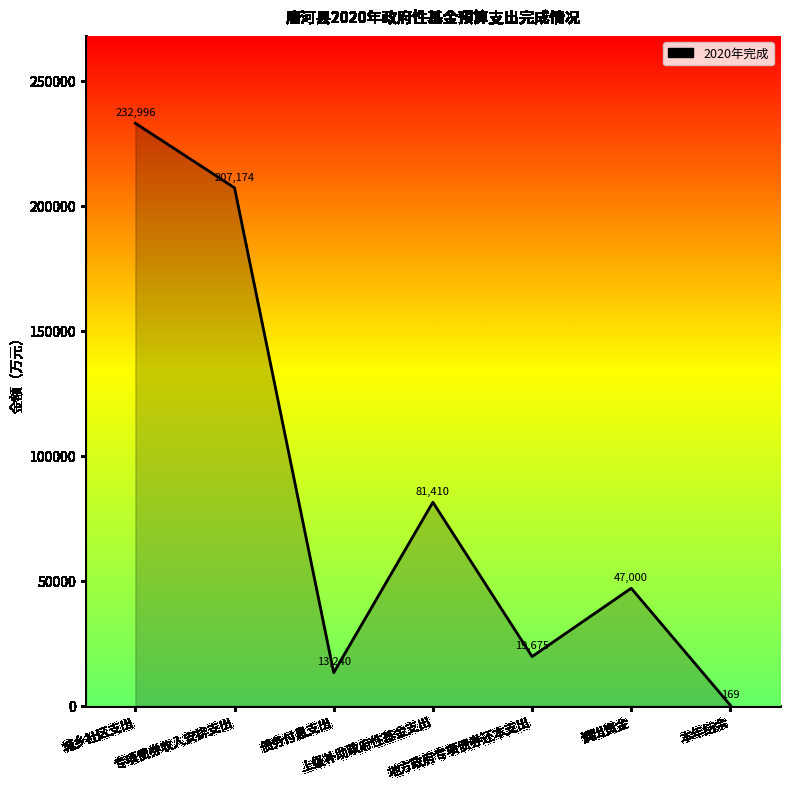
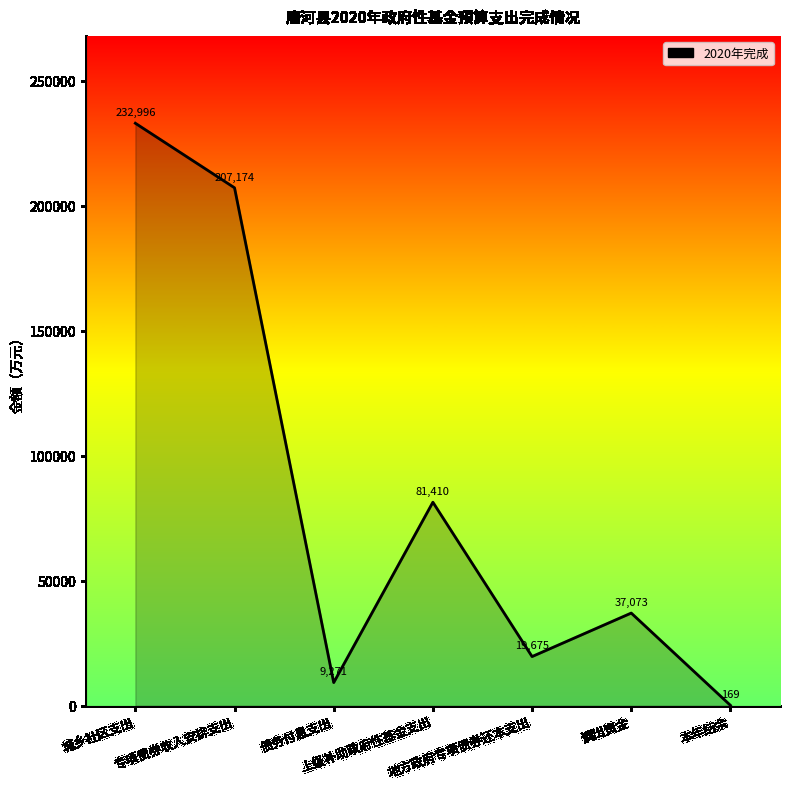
  {
    "城乡社区支出": "232,996",
    "专项债券收入安排支出": "207,174",
-   "债务付息支出": "13,240",
+   "债务付息支出": "9,271",
    "上级补助政府性基金支出": "81,410",
    "地方政府专项债券还本支出": "19,675",
-   "调出资金": "47,000",
+   "调出资金": "37,073",
    "本年结余": "169"
  }
